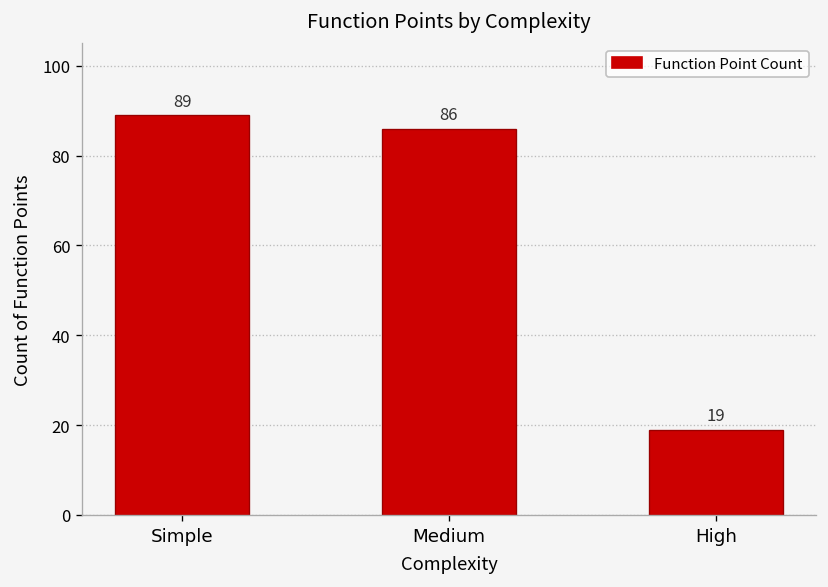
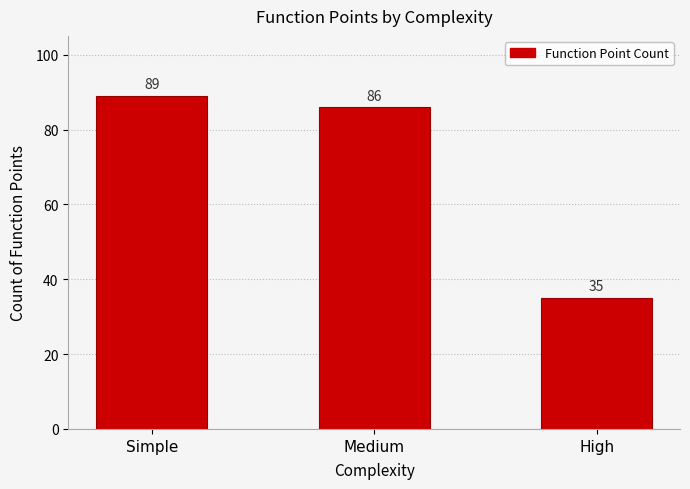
  {
    "Simple": 89,
    "Medium": 86,
-   "High": 19
+   "High": 35
  }
